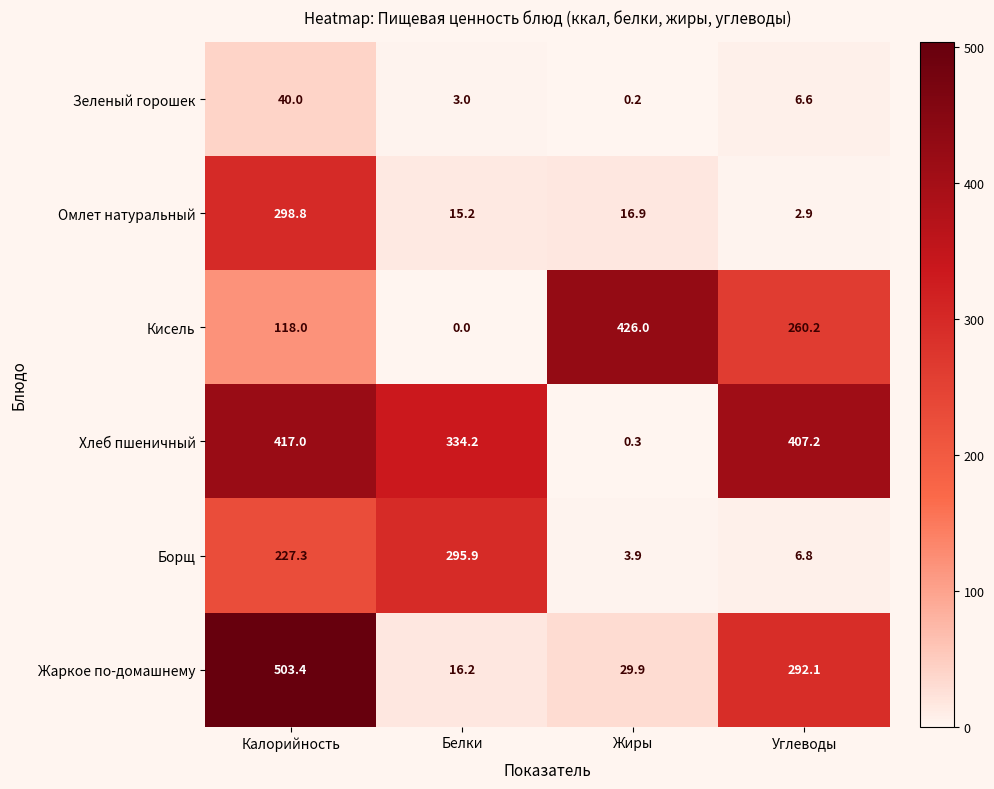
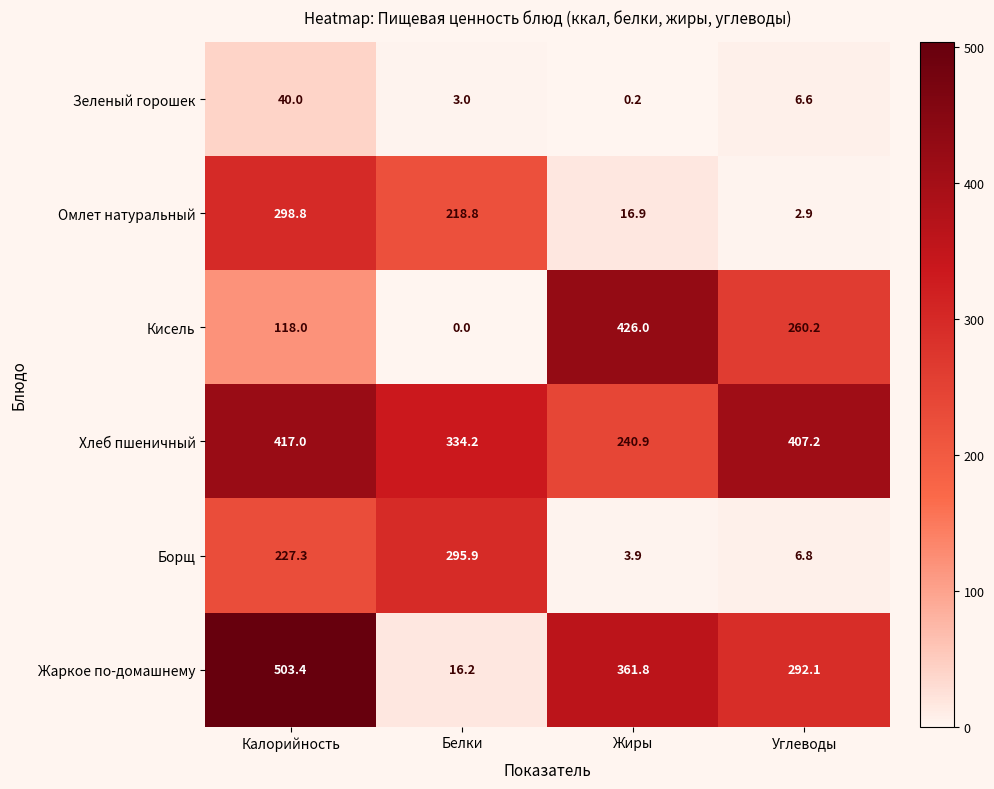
  {
    "Зеленый горошек": {
      "Калорийность": 40.0,
      "Белки": 3.0,
      "Жиры": 0.2,
      "Углеводы": 6.6
    },
    "Омлет натуральный": {
      "Калорийность": 298.8,
-     "Белки": 15.2,
+     "Белки": 218.8,
      "Жиры": 16.9,
      "Углеводы": 2.9
    },
    "Кисель": {
      "Калорийность": 118.0,
      "Белки": 0.0,
      "Жиры": 426.0,
      "Углеводы": 260.2
    },
    "Хлеб пшеничный": {
      "Калорийность": 417.0,
      "Белки": 334.2,
-     "Жиры": 0.3,
+     "Жиры": 240.9,
      "Углеводы": 407.2
    },
    "Борщ": {
      "Калорийность": 227.3,
      "Белки": 295.9,
      "Жиры": 3.9,
      "Углеводы": 6.8
    },
    "Жаркое по-домашнему": {
      "Калорийность": 503.4,
      "Белки": 16.2,
-     "Жиры": 29.9,
+     "Жиры": 361.8,
      "Углеводы": 292.1
    }
  }
